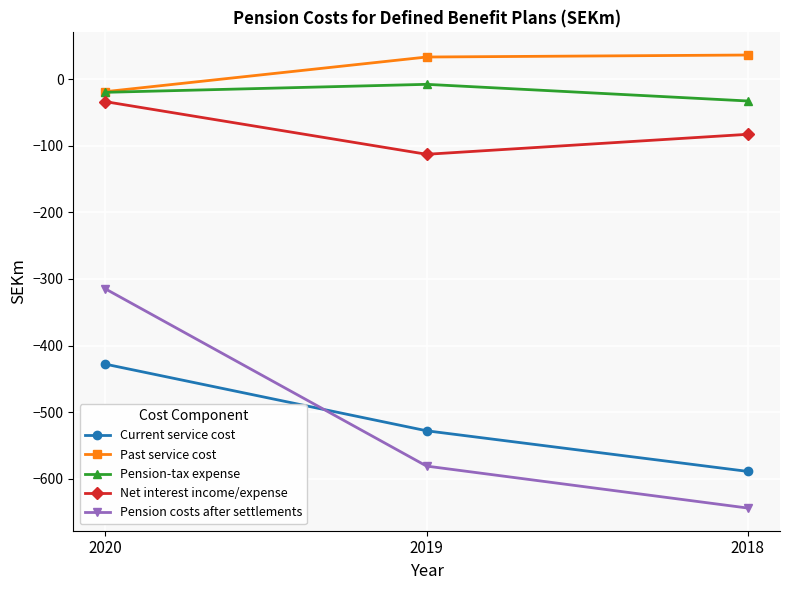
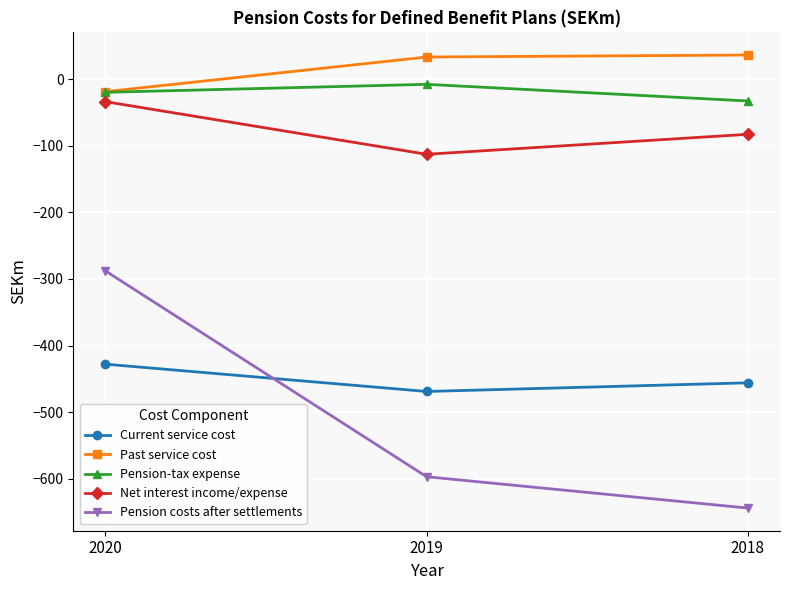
  {
    "Current service cost": {
      "2020": -430,
-     "2019": -530,
-     "2018": -590
+     "2019": -470,
+     "2018": -460
    },
    "Past service cost": {
      "2019": 30,
      "2018": 40
    },
    "Pension-tax expense": {
      "2019": -10,
      "2018": -30
    },
    "Net interest income/expense": {
      "2020": -30,
      "2019": -110,
      "2018": -80
    },
    "Pension costs after settlements": {
-     "2020": -320,
-     "2019": -580,
+     "2020": -290,
+     "2019": -600,
      "2018": -640
    }
  }
